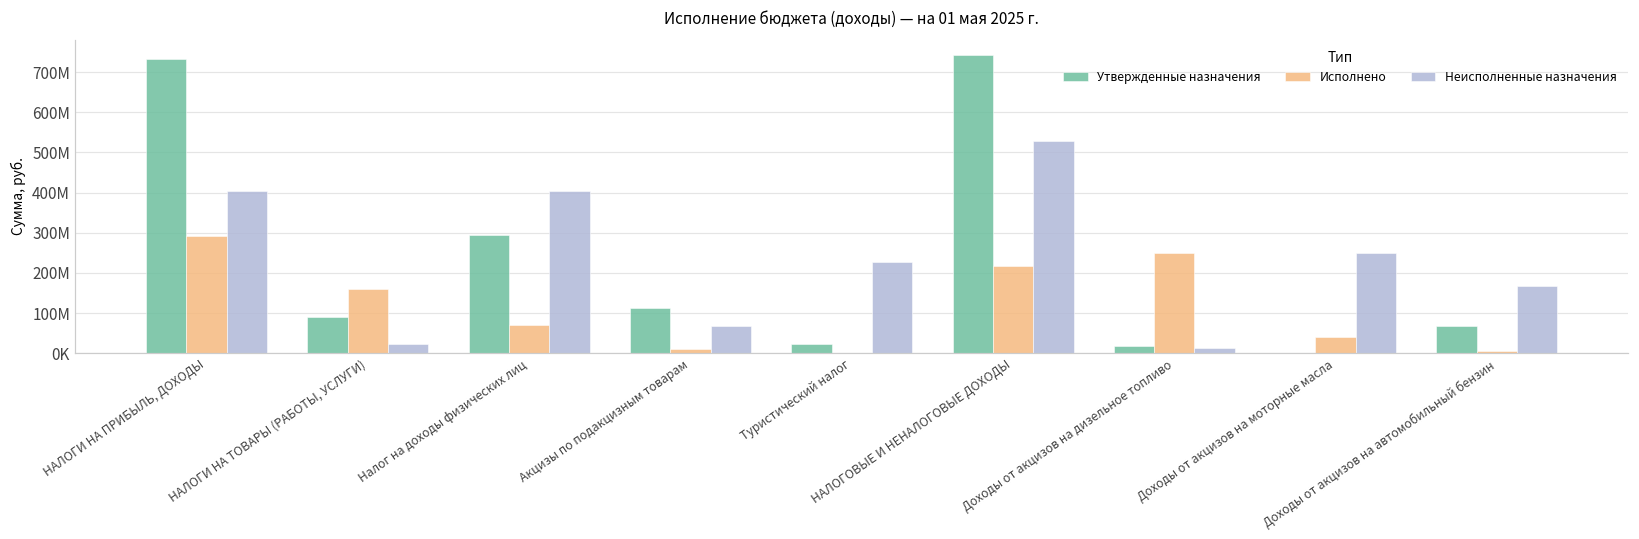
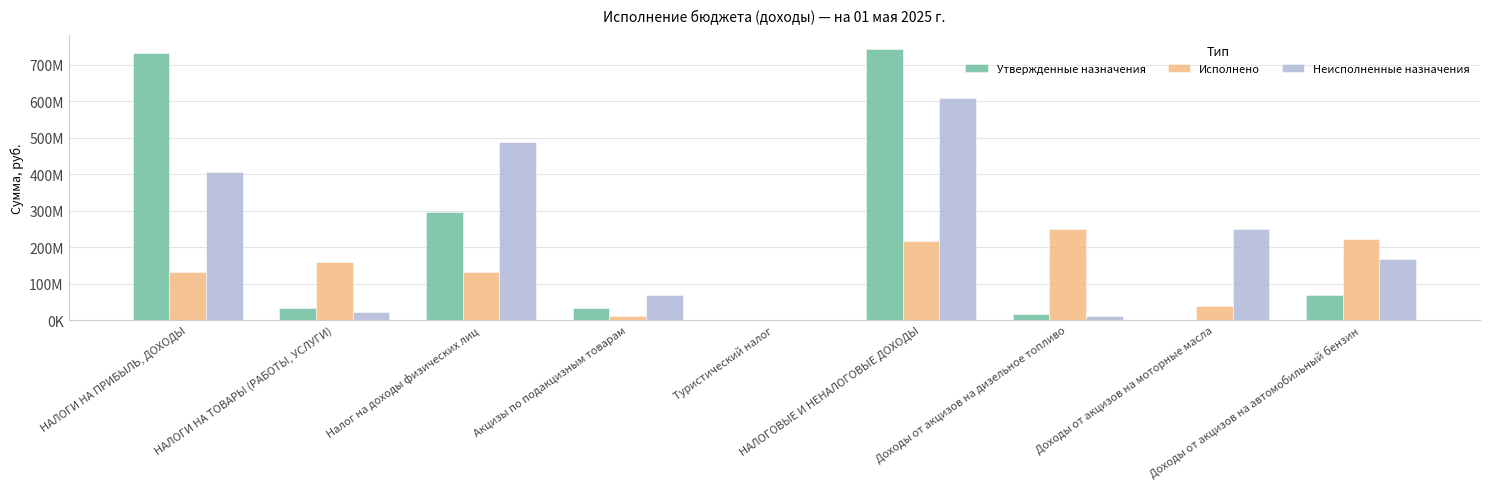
  {
    "Утвержденные назначения": {
      "НАЛОГИ НА ПРИБЫЛЬ, ДОХОДЫ": 730000000,
-     "НАЛОГИ НА ТОВАРЫ (РАБОТЫ, УСЛУГИ)": 90000000,
+     "НАЛОГИ НА ТОВАРЫ (РАБОТЫ, УСЛУГИ)": 30000000,
      "Налог на доходы физических лиц": 300000000,
-     "Акцизы по подакцизным товарам": 110000000,
-     "Туристический налог": 20000000,
+     "Акцизы по подакцизным товарам": 30000000,
+     "Туристический налог": 0,
      "НАЛОГОВЫЕ И НЕНАЛОГОВЫЕ ДОХОДЫ": 740000000,
      "Доходы от акцизов на дизельное топливо": 20000000,
      "Доходы от акцизов на автомобильный бензин": 70000000
    },
    "Исполнено": {
-     "НАЛОГИ НА ПРИБЫЛЬ, ДОХОДЫ": 290000000,
+     "НАЛОГИ НА ПРИБЫЛЬ, ДОХОДЫ": 130000000,
      "НАЛОГИ НА ТОВАРЫ (РАБОТЫ, УСЛУГИ)": 160000000,
-     "Налог на доходы физических лиц": 70000000,
+     "Налог на доходы физических лиц": 130000000,
      "Акцизы по подакцизным товарам": 10000000,
      "НАЛОГОВЫЕ И НЕНАЛОГОВЫЕ ДОХОДЫ": 220000000,
      "Доходы от акцизов на дизельное топливо": 250000000,
      "Доходы от акцизов на моторные масла": 40000000,
-     "Доходы от акцизов на автомобильный бензин": 10000000
+     "Доходы от акцизов на автомобильный бензин": 220000000
    },
    "Неисполненные назначения": {
      "НАЛОГИ НА ПРИБЫЛЬ, ДОХОДЫ": 400000000,
      "НАЛОГИ НА ТОВАРЫ (РАБОТЫ, УСЛУГИ)": 20000000,
-     "Налог на доходы физических лиц": 400000000,
+     "Налог на доходы физических лиц": 490000000,
      "Акцизы по подакцизным товарам": 70000000,
-     "Туристический налог": 230000000,
-     "НАЛОГОВЫЕ И НЕНАЛОГОВЫЕ ДОХОДЫ": 530000000,
+     "Туристический налог": 0,
+     "НАЛОГОВЫЕ И НЕНАЛОГОВЫЕ ДОХОДЫ": 610000000,
      "Доходы от акцизов на дизельное топливо": 10000000,
      "Доходы от акцизов на моторные масла": 250000000,
      "Доходы от акцизов на автомобильный бензин": 170000000
    }
  }
